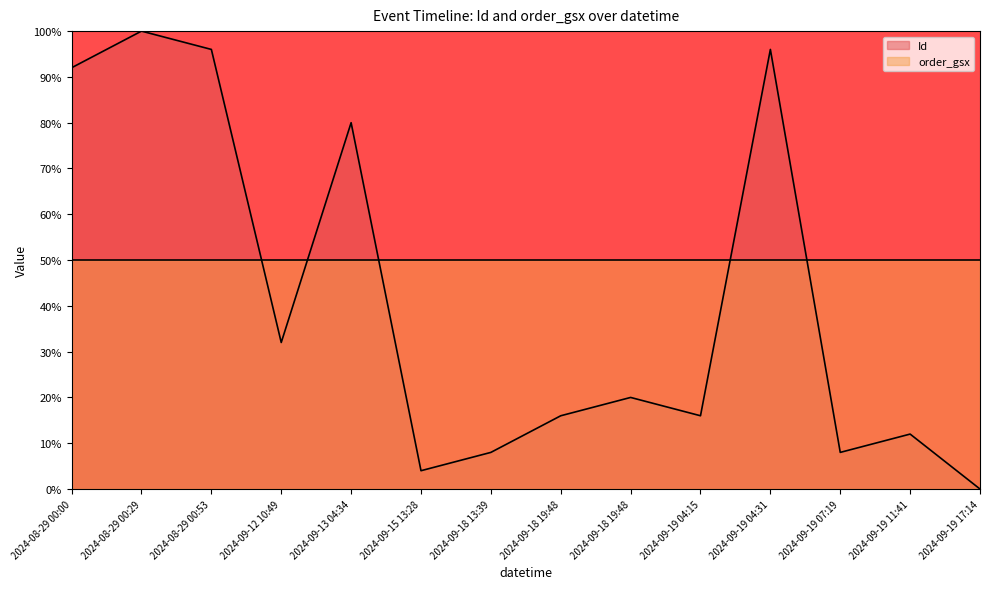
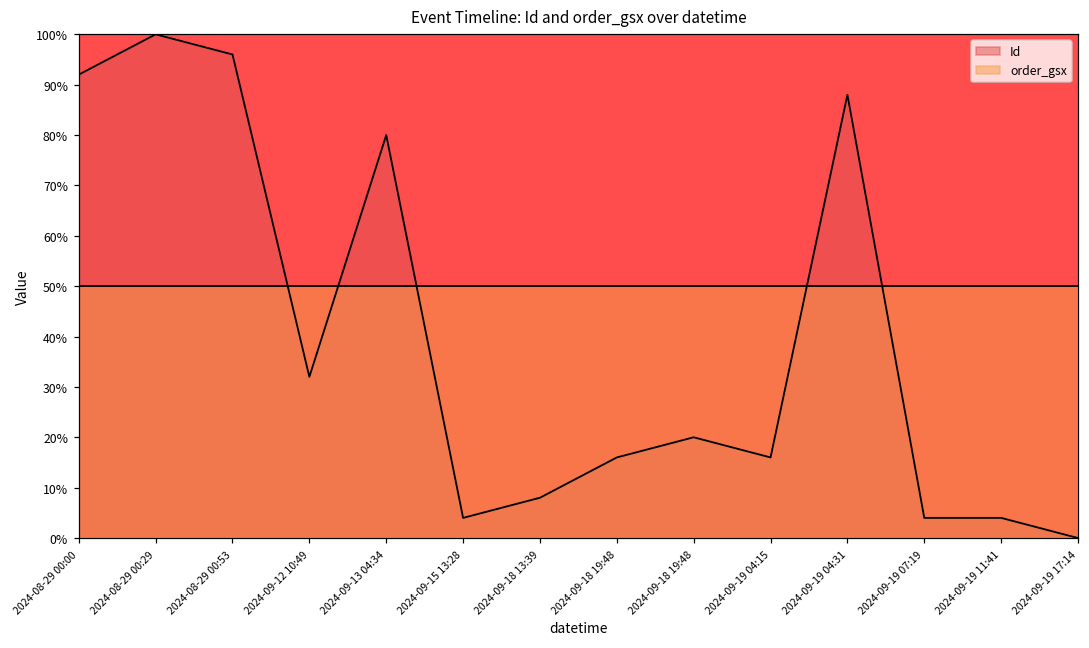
  {
    "Id": {
      "2024-08-29 00:00": "92%",
      "2024-08-29 00:29": "100%",
      "2024-08-29 00:53": "96%",
      "2024-09-12 10:49": "32%",
      "2024-09-13 04:34": "80%",
      "2024-09-15 13:28": "4%",
      "2024-09-18 13:39": "8%",
      "2024-09-19 04:15": "16%",
-     "2024-09-19 04:31": "96%",
-     "2024-09-19 07:19": "8%",
-     "2024-09-19 11:41": "12%",
+     "2024-09-19 04:31": "88%",
+     "2024-09-19 07:19": "4%",
+     "2024-09-19 11:41": "4%",
      "2024-09-19 17:14": "0%"
    },
    "order_gsx": {
      "2024-08-29 00:00": "50%",
      "2024-08-29 00:29": "50%",
      "2024-08-29 00:53": "50%",
      "2024-09-12 10:49": "50%",
      "2024-09-13 04:34": "50%",
      "2024-09-15 13:28": "50%",
      "2024-09-18 13:39": "50%",
      "2024-09-19 04:15": "50%",
      "2024-09-19 04:31": "50%",
      "2024-09-19 07:19": "50%",
      "2024-09-19 11:41": "50%",
      "2024-09-19 17:14": "50%"
    }
  }
